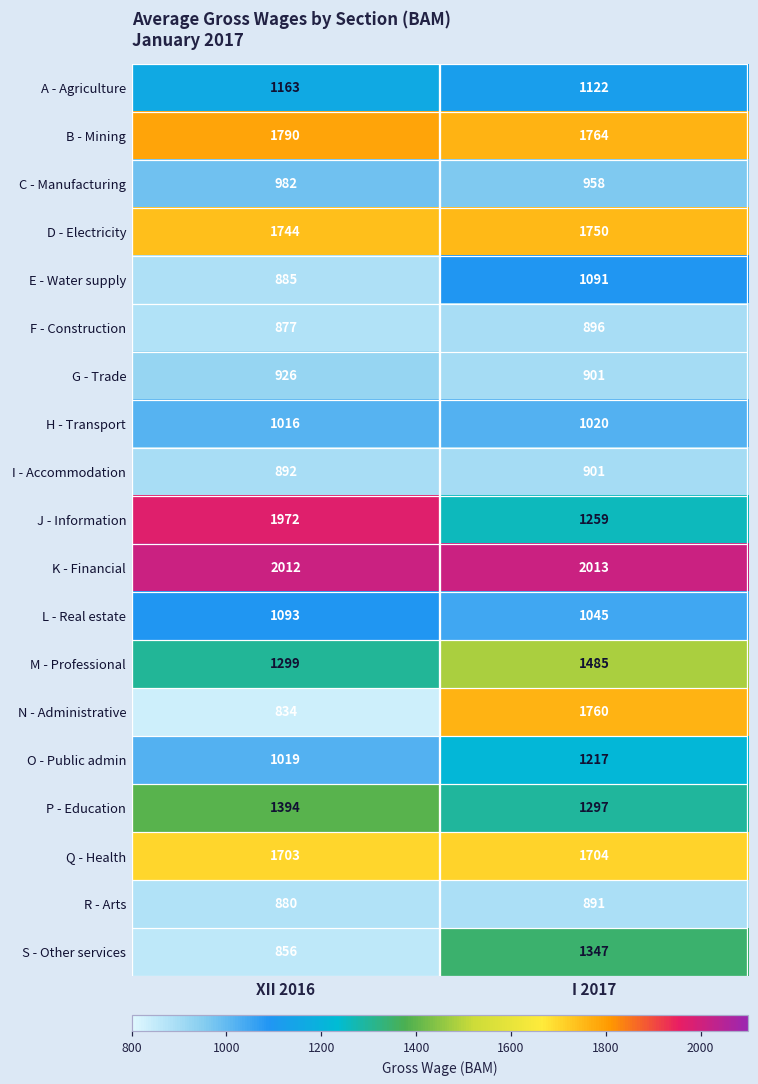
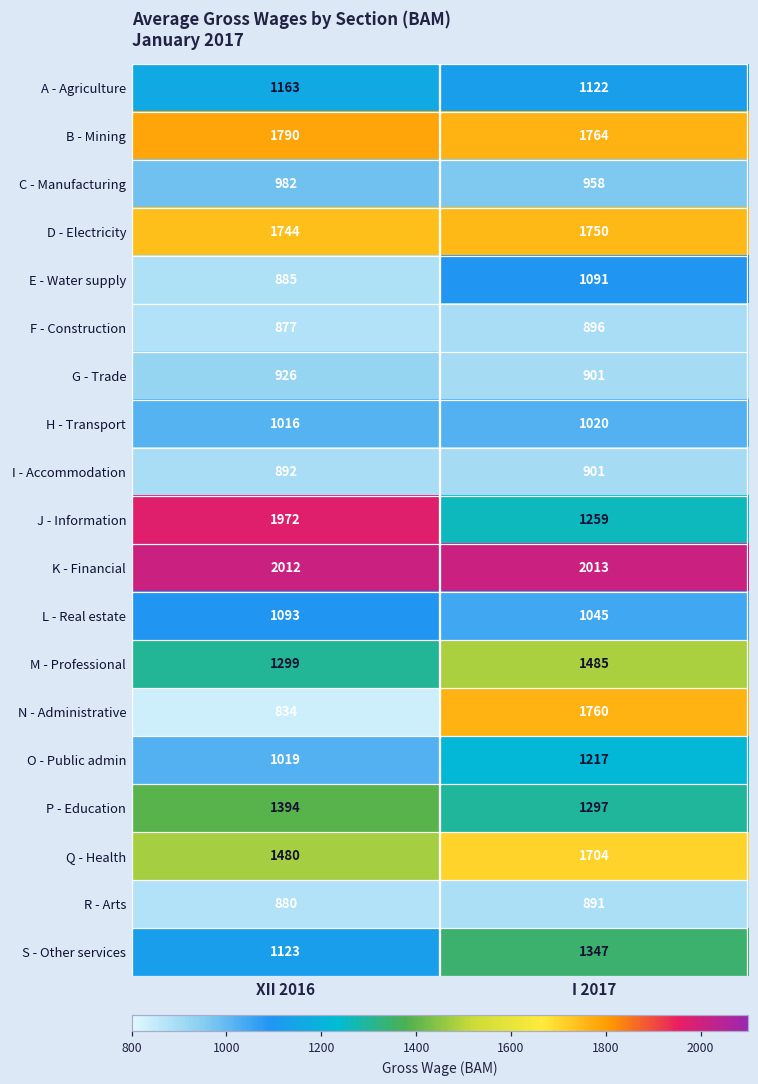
  {
    "A - Agriculture": {
      "XII 2016": 1163,
      "I 2017": 1122
    },
    "B - Mining": {
      "XII 2016": 1790,
      "I 2017": 1764
    },
    "C - Manufacturing": {
      "XII 2016": 982,
      "I 2017": 958
    },
    "D - Electricity": {
      "XII 2016": 1744,
      "I 2017": 1750
    },
    "E - Water supply": {
      "XII 2016": 885,
      "I 2017": 1091
    },
    "F - Construction": {
      "XII 2016": 877,
      "I 2017": 896
    },
    "G - Trade": {
      "XII 2016": 926,
      "I 2017": 901
    },
    "H - Transport": {
      "XII 2016": 1016,
      "I 2017": 1020
    },
    "I - Accommodation": {
      "XII 2016": 892,
      "I 2017": 901
    },
    "J - Information": {
      "XII 2016": 1972,
      "I 2017": 1259
    },
    "K - Financial": {
      "XII 2016": 2012,
      "I 2017": 2013
    },
    "L - Real estate": {
      "XII 2016": 1093,
      "I 2017": 1045
    },
    "M - Professional": {
      "XII 2016": 1299,
      "I 2017": 1485
    },
    "N - Administrative": {
      "XII 2016": 834,
      "I 2017": 1760
    },
    "O - Public admin": {
      "XII 2016": 1019,
      "I 2017": 1217
    },
    "P - Education": {
      "XII 2016": 1394,
      "I 2017": 1297
    },
    "Q - Health": {
-     "XII 2016": 1703,
+     "XII 2016": 1480,
      "I 2017": 1704
    },
    "R - Arts": {
      "XII 2016": 880,
      "I 2017": 891
    },
    "S - Other services": {
-     "XII 2016": 856,
+     "XII 2016": 1123,
      "I 2017": 1347
    }
  }
